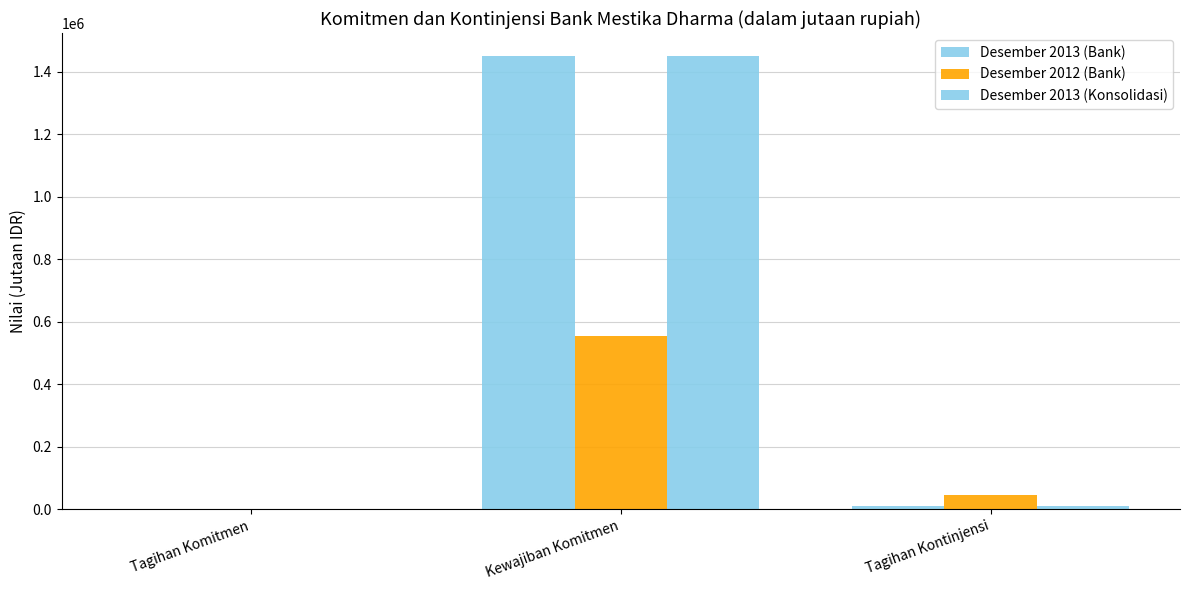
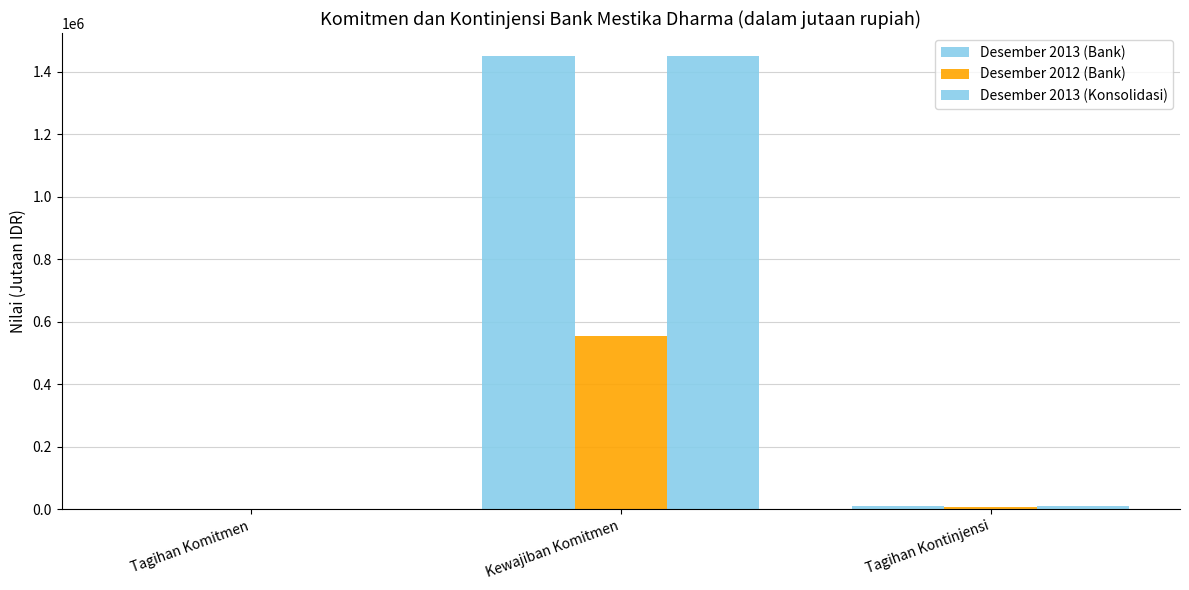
  {
    "Desember 2012 (Bank)": {
      "Tagihan Komitmen": 0,
      "Kewajiban Komitmen": 560000,
-     "Tagihan Kontinjensi": 50000
+     "Tagihan Kontinjensi": 10000
    }
  }
